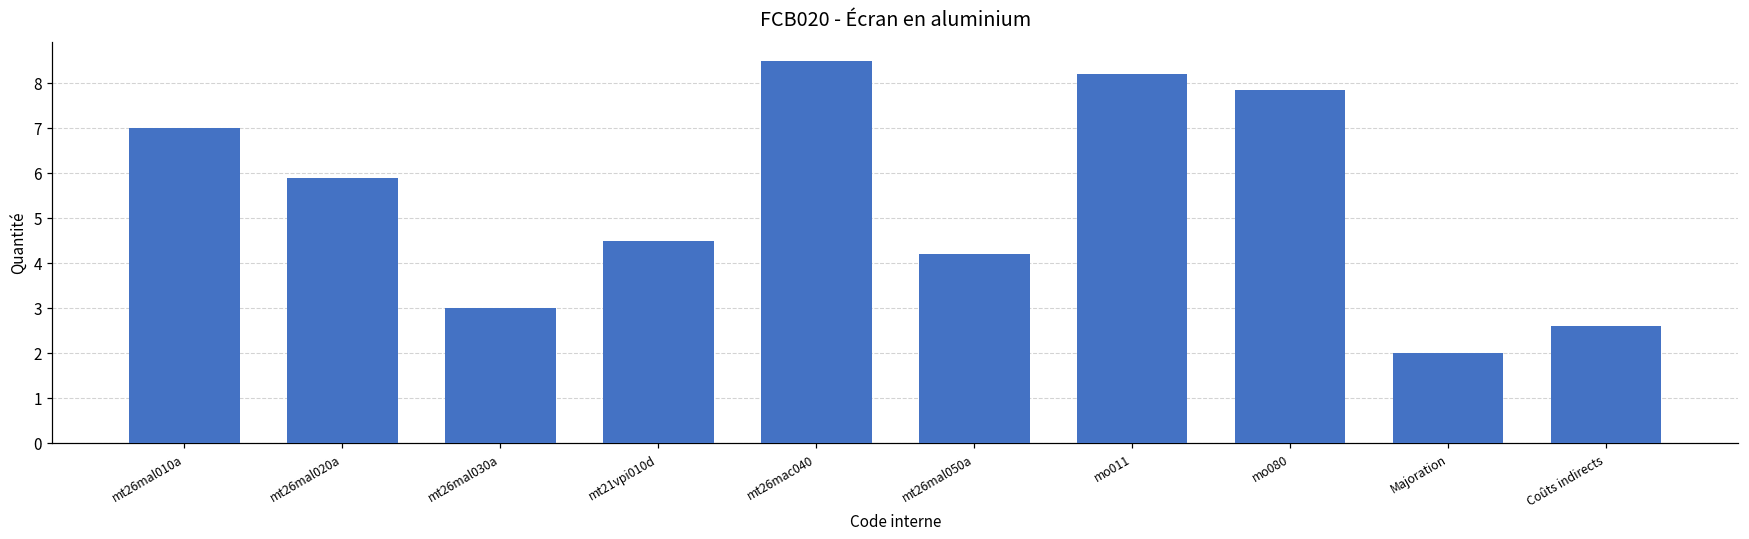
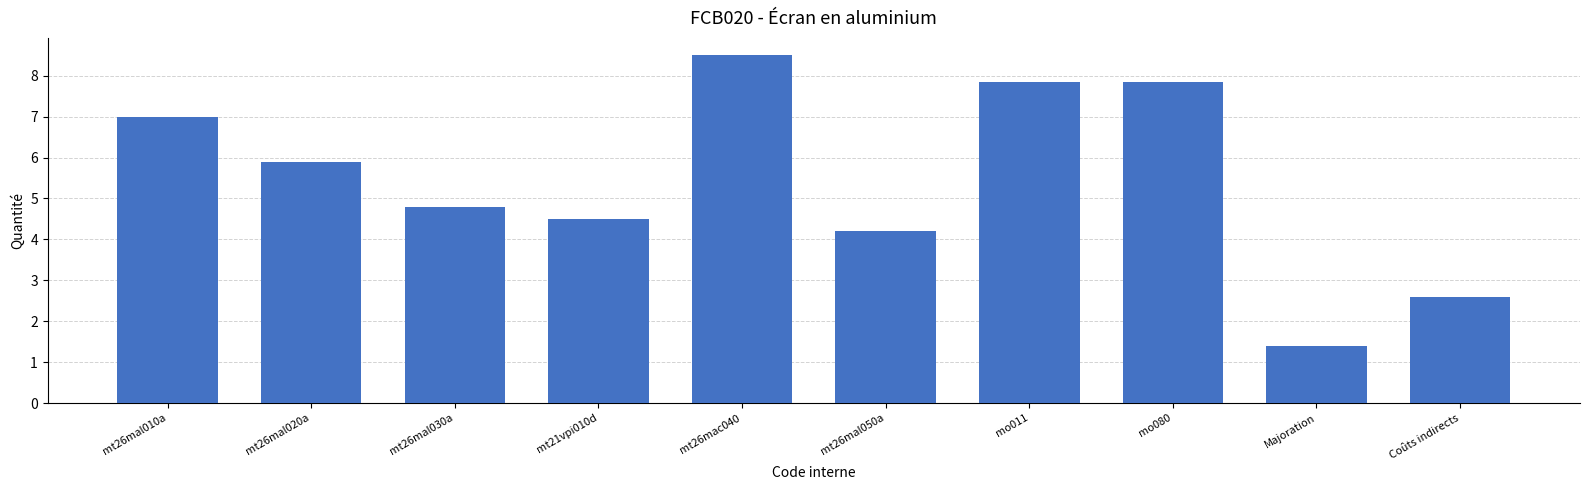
  {
    "mt26mal010a": 7.0,
    "mt26mal020a": 5.9,
-   "mt26mal030a": 3.0,
+   "mt26mal030a": 4.8,
    "mt21vpi010d": 4.5,
    "mt26mac040": 8.5,
    "mt26mal050a": 4.2,
-   "mo011": 8.2,
+   "mo011": 7.9,
    "mo080": 7.9,
-   "Majoration": 2.0,
+   "Majoration": 1.4,
    "Coûts indirects": 2.6
  }
